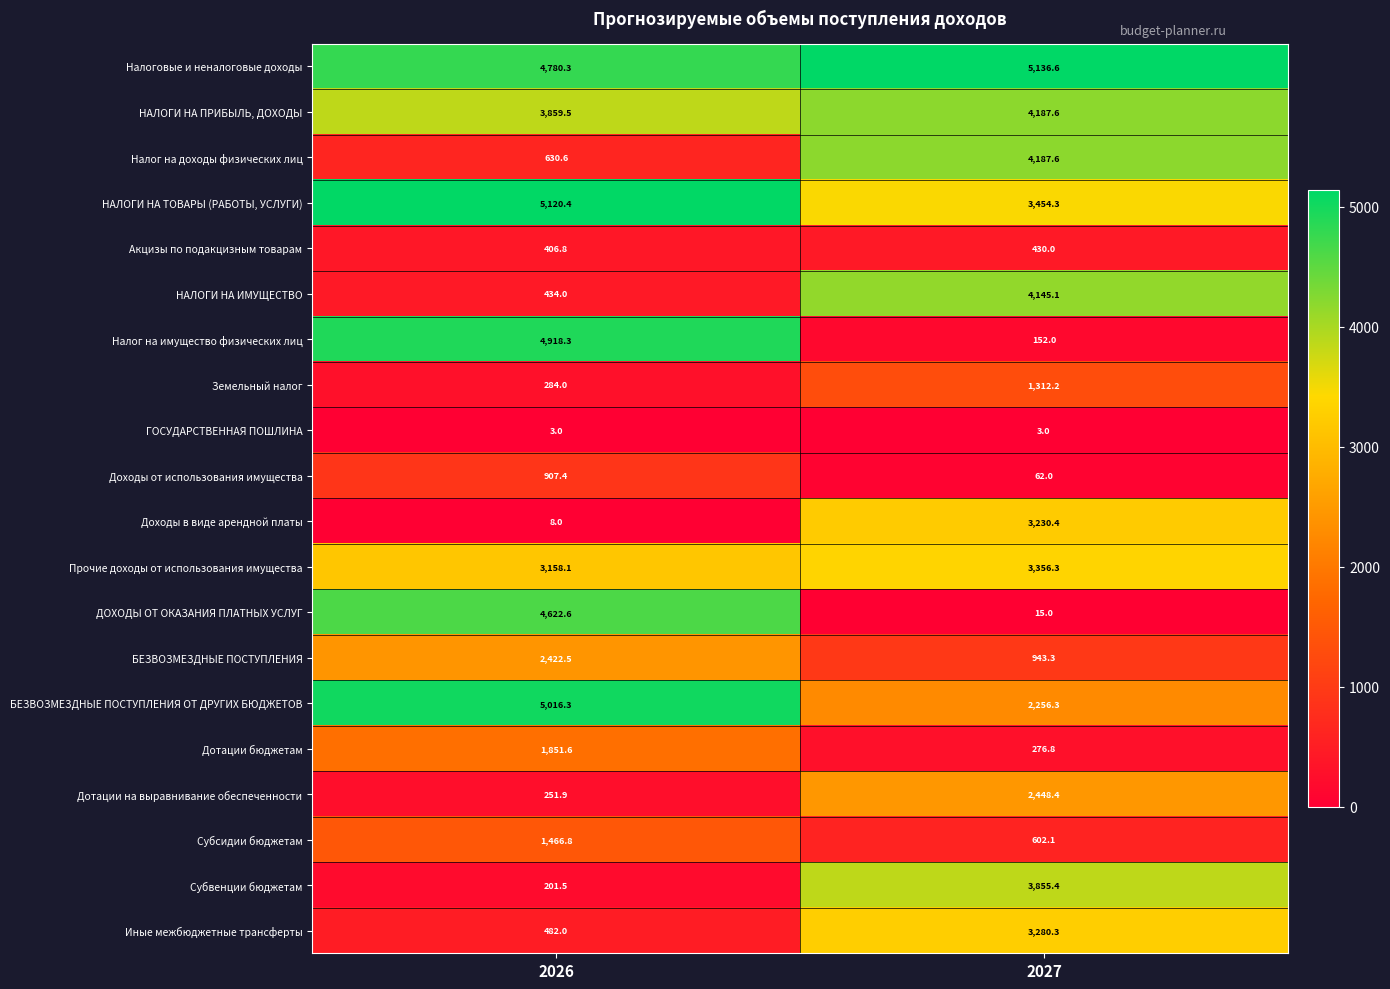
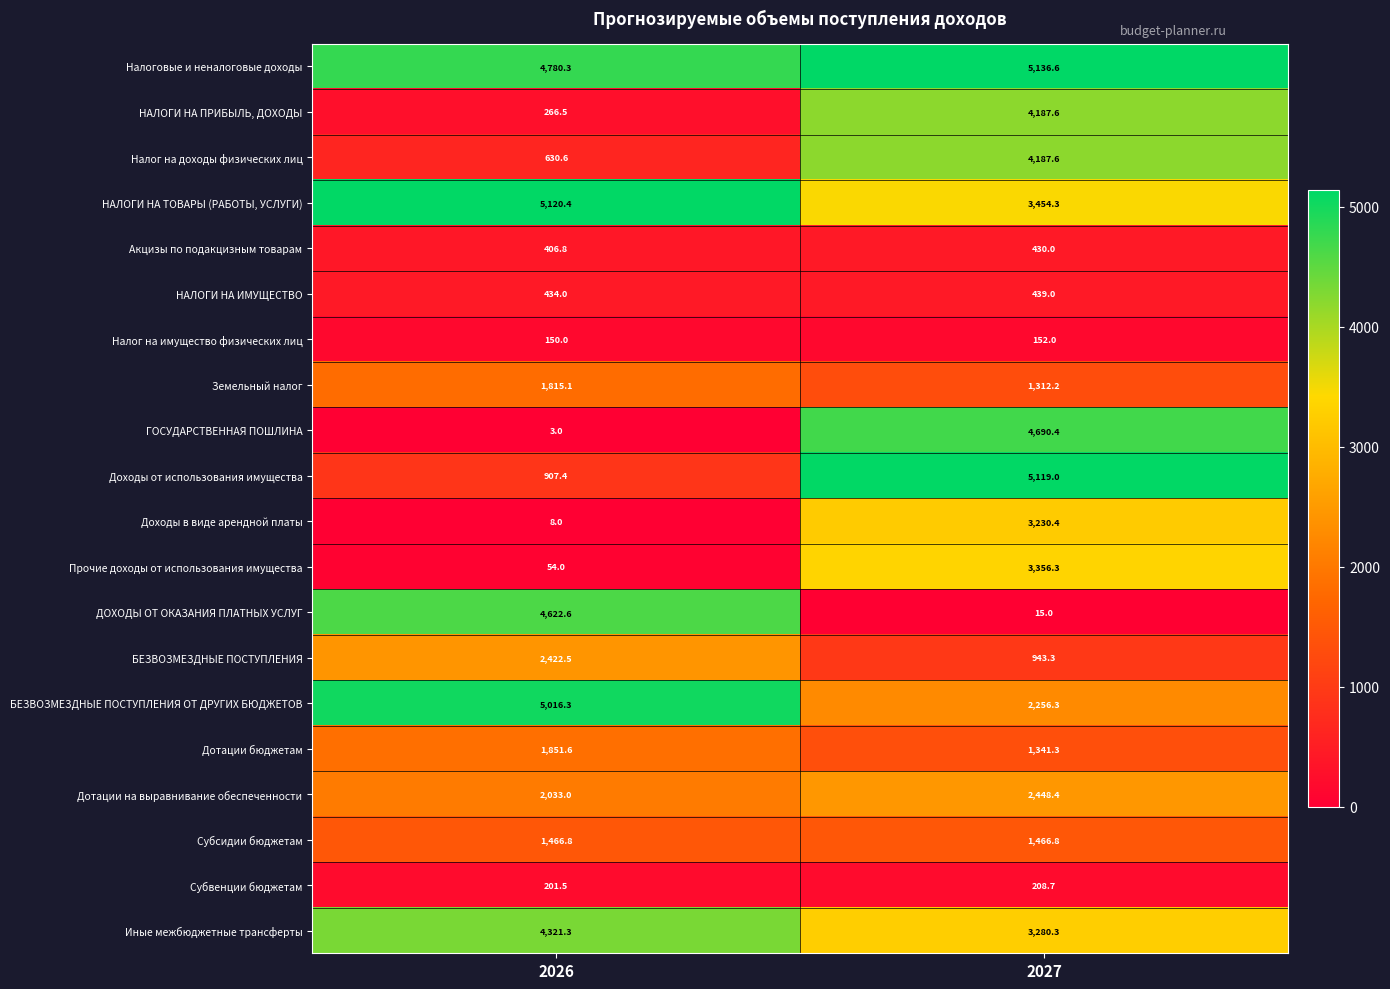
  {
    "Налоговые и неналоговые доходы": {
      "2026": "4,780.3",
      "2027": "5,136.6"
    },
    "НАЛОГИ НА ПРИБЫЛЬ, ДОХОДЫ": {
-     "2026": "3,859.5",
+     "2026": "266.5",
      "2027": "4,187.6"
    },
    "Налог на доходы физических лиц": {
      "2026": "630.6",
      "2027": "4,187.6"
    },
    "НАЛОГИ НА ТОВАРЫ (РАБОТЫ, УСЛУГИ)": {
      "2026": "5,120.4",
      "2027": "3,454.3"
    },
    "Акцизы по подакцизным товарам": {
      "2026": "406.8",
      "2027": "430.0"
    },
    "НАЛОГИ НА ИМУЩЕСТВО": {
      "2026": "434.0",
-     "2027": "4,145.1"
+     "2027": "439.0"
    },
    "Налог на имущество физических лиц": {
-     "2026": "4,918.3",
+     "2026": "150.0",
      "2027": "152.0"
    },
    "Земельный налог": {
-     "2026": "284.0",
+     "2026": "1,815.1",
      "2027": "1,312.2"
    },
    "ГОСУДАРСТВЕННАЯ ПОШЛИНА": {
      "2026": "3.0",
-     "2027": "3.0"
+     "2027": "4,690.4"
    },
    "Доходы от использования имущества": {
      "2026": "907.4",
-     "2027": "62.0"
+     "2027": "5,119.0"
    },
    "Доходы в виде арендной платы": {
      "2026": "8.0",
      "2027": "3,230.4"
    },
    "Прочие доходы от использования имущества": {
-     "2026": "3,158.1",
+     "2026": "54.0",
      "2027": "3,356.3"
    },
    "ДОХОДЫ ОТ ОКАЗАНИЯ ПЛАТНЫХ УСЛУГ": {
      "2026": "4,622.6",
      "2027": "15.0"
    },
    "БЕЗВОЗМЕЗДНЫЕ ПОСТУПЛЕНИЯ": {
      "2026": "2,422.5",
      "2027": "943.3"
    },
    "БЕЗВОЗМЕЗДНЫЕ ПОСТУПЛЕНИЯ ОТ ДРУГИХ БЮДЖЕТОВ": {
      "2026": "5,016.3",
      "2027": "2,256.3"
    },
    "Дотации бюджетам": {
      "2026": "1,851.6",
-     "2027": "276.8"
+     "2027": "1,341.3"
    },
    "Дотации на выравнивание обеспеченности": {
-     "2026": "251.9",
+     "2026": "2,033.0",
      "2027": "2,448.4"
    },
    "Субсидии бюджетам": {
      "2026": "1,466.8",
-     "2027": "602.1"
+     "2027": "1,466.8"
    },
    "Субвенции бюджетам": {
      "2026": "201.5",
-     "2027": "3,855.4"
+     "2027": "208.7"
    },
    "Иные межбюджетные трансферты": {
-     "2026": "482.0",
+     "2026": "4,321.3",
      "2027": "3,280.3"
    }
  }
